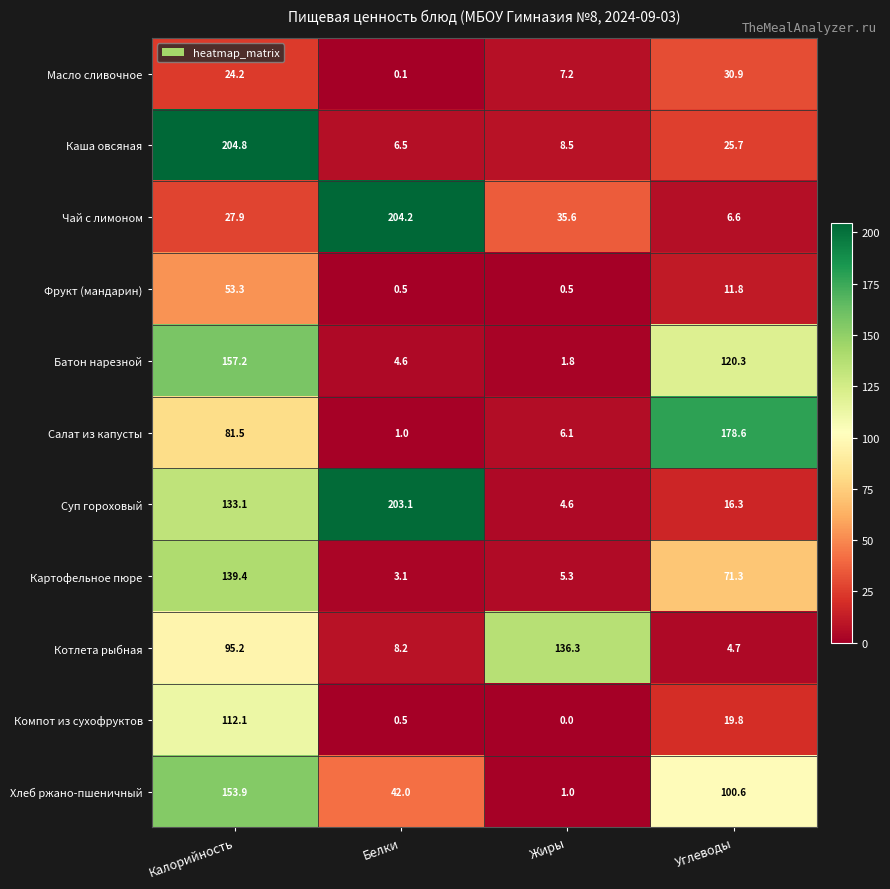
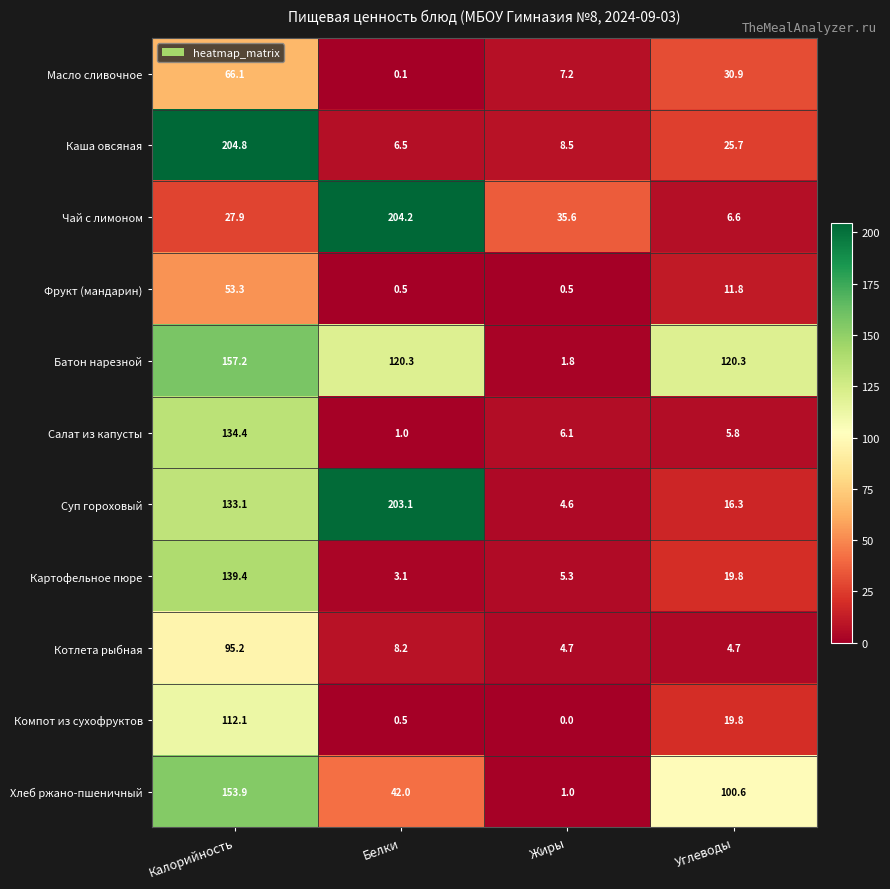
  {
    "Масло сливочное": {
-     "Калорийность": 24.2,
+     "Калорийность": 66.1,
      "Белки": 0.1,
      "Жиры": 7.2,
      "Углеводы": 30.9
    },
    "Каша овсяная": {
      "Калорийность": 204.8,
      "Белки": 6.5,
      "Жиры": 8.5,
      "Углеводы": 25.7
    },
    "Чай с лимоном": {
      "Калорийность": 27.9,
      "Белки": 204.2,
      "Жиры": 35.6,
      "Углеводы": 6.6
    },
    "Фрукт (мандарин)": {
      "Калорийность": 53.3,
      "Белки": 0.5,
      "Жиры": 0.5,
      "Углеводы": 11.8
    },
    "Батон нарезной": {
      "Калорийность": 157.2,
-     "Белки": 4.6,
+     "Белки": 120.3,
      "Жиры": 1.8,
      "Углеводы": 120.3
    },
    "Салат из капусты": {
-     "Калорийность": 81.5,
+     "Калорийность": 134.4,
      "Белки": 1.0,
      "Жиры": 6.1,
-     "Углеводы": 178.6
+     "Углеводы": 5.8
    },
    "Суп гороховый": {
      "Калорийность": 133.1,
      "Белки": 203.1,
      "Жиры": 4.6,
      "Углеводы": 16.3
    },
    "Картофельное пюре": {
      "Калорийность": 139.4,
      "Белки": 3.1,
      "Жиры": 5.3,
-     "Углеводы": 71.3
+     "Углеводы": 19.8
    },
    "Котлета рыбная": {
      "Калорийность": 95.2,
      "Белки": 8.2,
-     "Жиры": 136.3,
+     "Жиры": 4.7,
      "Углеводы": 4.7
    },
    "Компот из сухофруктов": {
      "Калорийность": 112.1,
      "Белки": 0.5,
      "Жиры": 0.0,
      "Углеводы": 19.8
    },
    "Хлеб ржано-пшеничный": {
      "Калорийность": 153.9,
      "Белки": 42.0,
      "Жиры": 1.0,
      "Углеводы": 100.6
    }
  }
